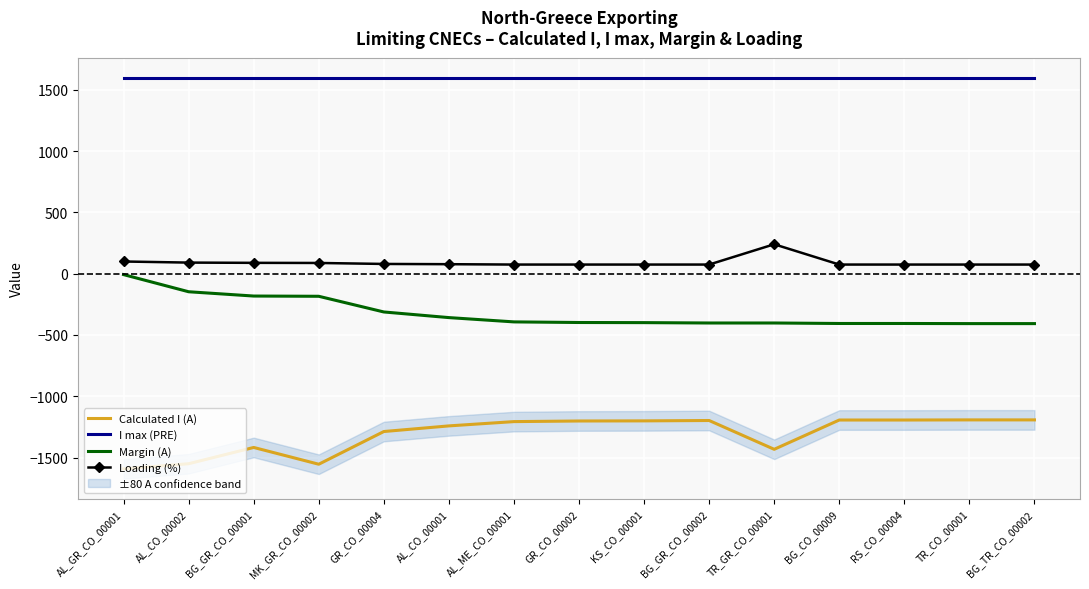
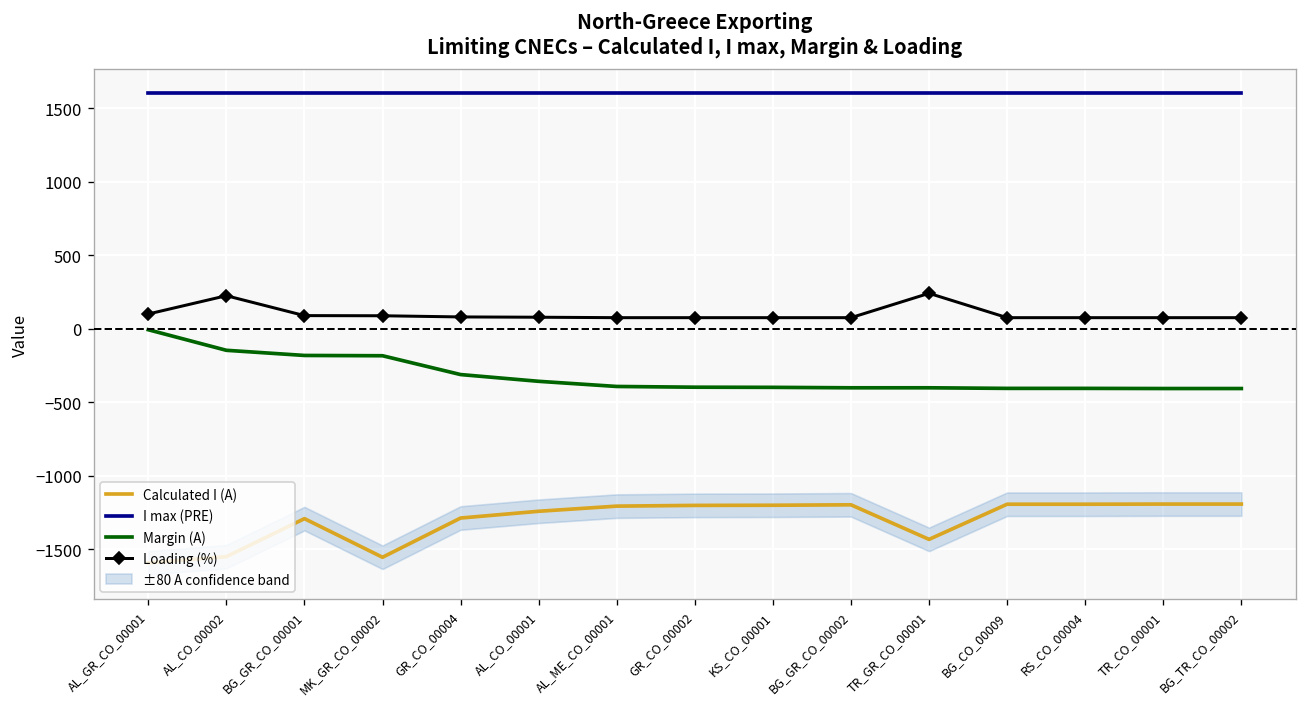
  {
    "Calculated I (A)": {
-     "BG_GR_CO_00001": -1420,
+     "BG_GR_CO_00001": -1290,
      "MK_GR_CO_00002": -1550,
      "GR_CO_00004": -1290,
      "AL_CO_00001": -1240,
      "AL_ME_CO_00001": -1210,
      "GR_CO_00002": -1200,
      "KS_CO_00001": -1200,
      "BG_GR_CO_00002": -1200,
      "TR_GR_CO_00001": -1430,
      "BG_CO_00009": -1190,
      "RS_CO_00004": -1190,
      "TR_CO_00001": -1190,
      "BG_TR_CO_00002": -1190
    },
    "I max (PRE)": {
      "AL_GR_CO_00001": 1600,
      "AL_CO_00002": 1600,
      "BG_GR_CO_00001": 1600,
      "MK_GR_CO_00002": 1600,
      "GR_CO_00004": 1600,
      "AL_CO_00001": 1600,
      "AL_ME_CO_00001": 1600,
      "GR_CO_00002": 1600,
      "KS_CO_00001": 1600,
      "BG_GR_CO_00002": 1600,
      "TR_GR_CO_00001": 1600,
      "BG_CO_00009": 1600,
      "RS_CO_00004": 1600,
      "TR_CO_00001": 1600,
      "BG_TR_CO_00002": 1600
    },
    "Margin (A)": {
      "AL_GR_CO_00001": -10,
      "AL_CO_00002": -150,
      "BG_GR_CO_00001": -180,
      "MK_GR_CO_00002": -180,
      "GR_CO_00004": -310,
      "AL_CO_00001": -360,
      "AL_ME_CO_00001": -390,
      "GR_CO_00002": -400,
      "KS_CO_00001": -400,
      "BG_GR_CO_00002": -400,
      "TR_GR_CO_00001": -400,
      "BG_CO_00009": -410,
      "RS_CO_00004": -410,
      "TR_CO_00001": -410,
      "BG_TR_CO_00002": -410
    },
    "Loading (%)": {
      "AL_GR_CO_00001": 100,
-     "AL_CO_00002": 90,
+     "AL_CO_00002": 220,
      "BG_GR_CO_00001": 90,
      "MK_GR_CO_00002": 90,
      "GR_CO_00004": 80,
      "AL_CO_00001": 80,
      "AL_ME_CO_00001": 80,
      "GR_CO_00002": 80,
      "KS_CO_00001": 80,
      "BG_GR_CO_00002": 80,
      "TR_GR_CO_00001": 240,
      "BG_CO_00009": 80,
      "RS_CO_00004": 80,
      "TR_CO_00001": 80,
      "BG_TR_CO_00002": 80
    }
  }
